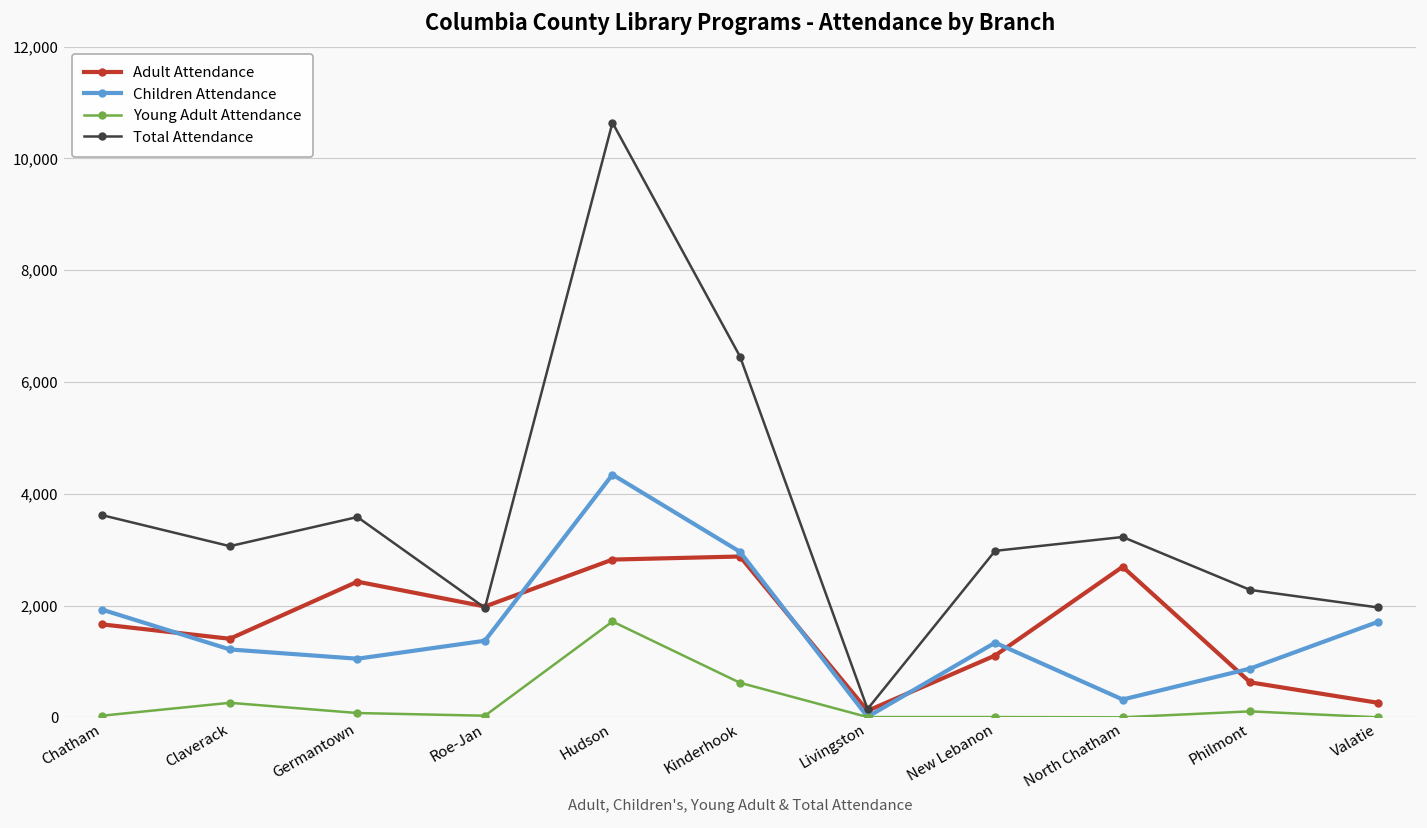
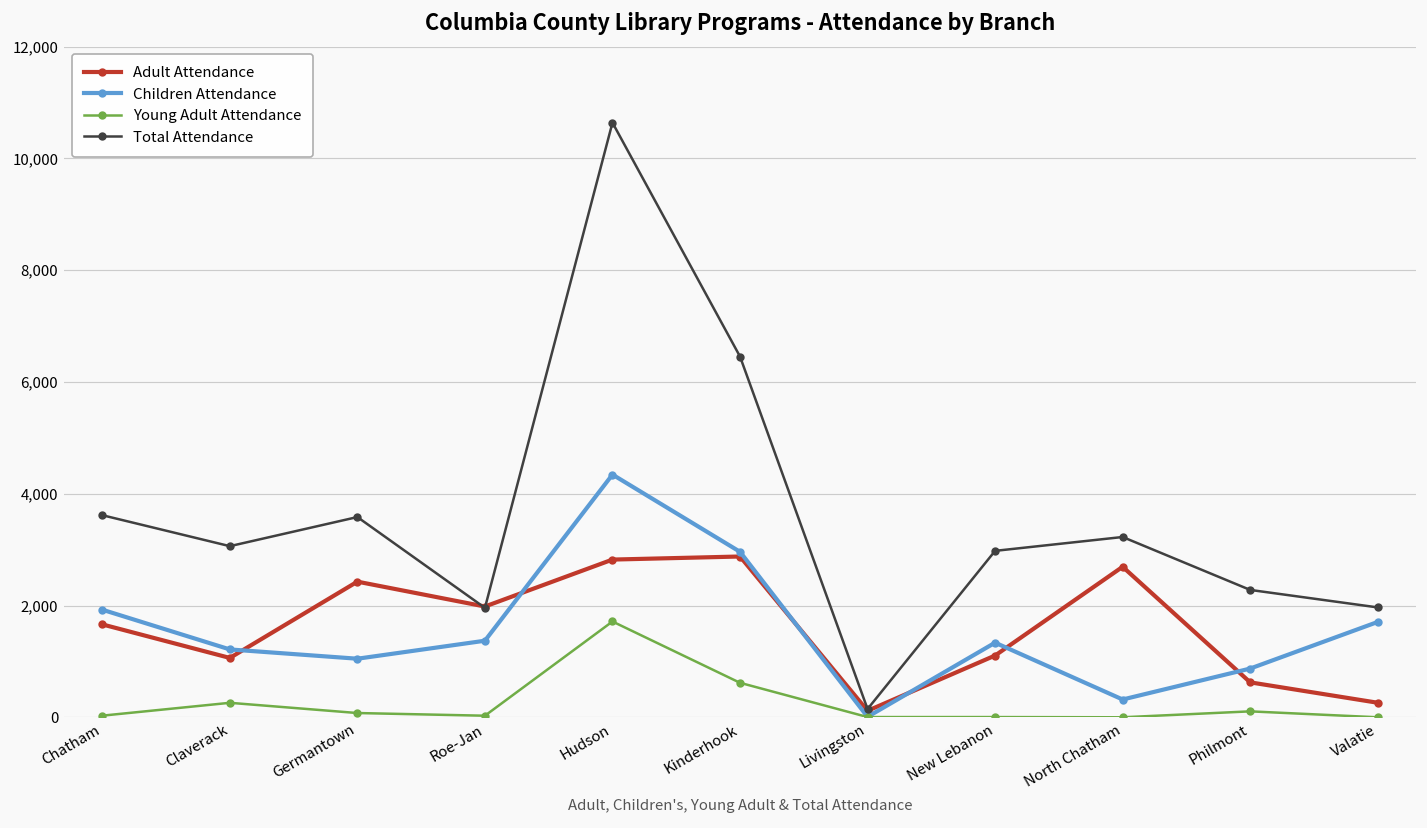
  {
    "Adult Attendance": {
      "Chatham": "1,700",
-     "Claverack": "1,400",
+     "Claverack": "1,100",
      "Germantown": "2,400",
      "Hudson": "2,800",
      "Kinderhook": "2,900",
      "New Lebanon": "1,100",
      "North Chatham": "2,700",
      "Philmont": "600",
      "Valatie": "300"
    },
    "Children Attendance": {
      "Chatham": "1,900",
      "Claverack": "1,200",
      "Germantown": "1,000",
      "Roe-Jan": "1,400",
      "Hudson": "4,300",
      "Kinderhook": "3,000",
      "New Lebanon": "1,300",
      "North Chatham": "300",
      "Philmont": "900",
      "Valatie": "1,700"
    },
    "Young Adult Attendance": {
      "Chatham": "0",
      "Claverack": "300",
      "Germantown": "100",
      "Roe-Jan": "0",
      "Hudson": "1,700",
      "Kinderhook": "600",
      "New Lebanon": "0",
      "North Chatham": "0",
      "Philmont": "100",
      "Valatie": "0"
    },
    "Total Attendance": {
      "Chatham": "3,600",
      "Claverack": "3,100",
      "Germantown": "3,600",
      "Hudson": "10,600",
      "Kinderhook": "6,500",
      "New Lebanon": "3,000",
      "North Chatham": "3,200",
      "Philmont": "2,300",
      "Valatie": "2,000"
    }
  }
